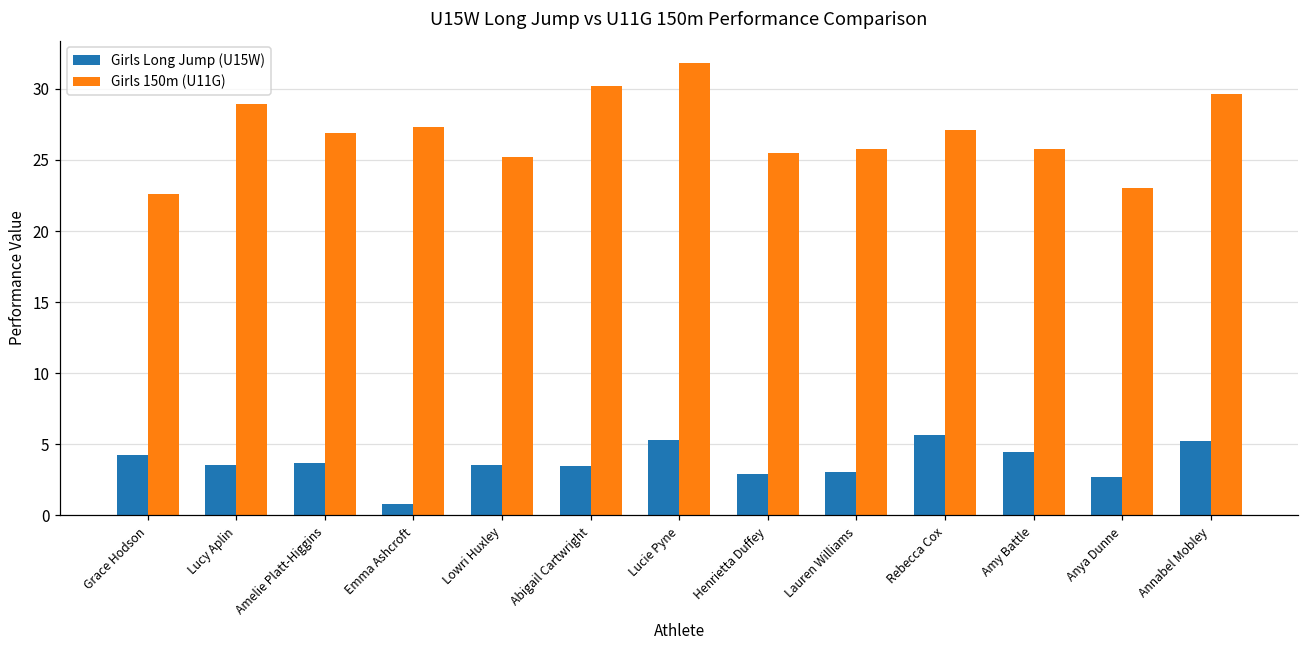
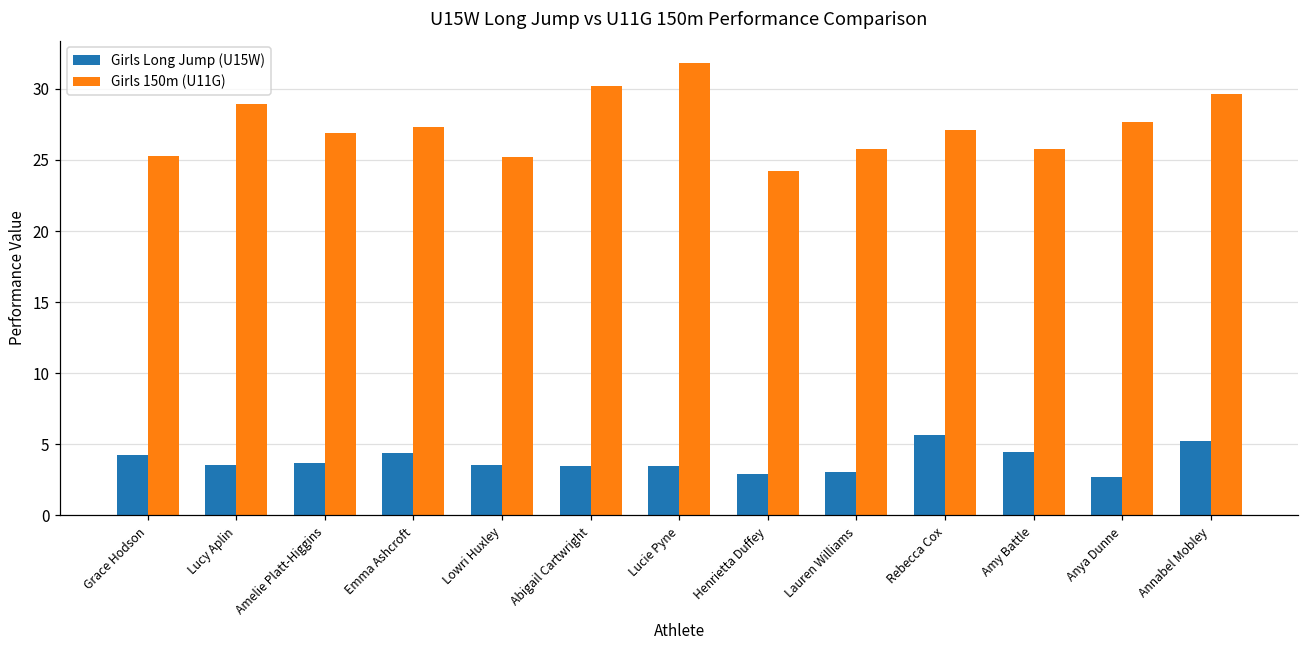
  {
    "Girls Long Jump (U15W)": {
      "Grace Hodson": 4.3,
      "Lucy Aplin": 3.6,
      "Amelie Platt-Higgins": 3.7,
-     "Emma Ashcroft": 0.8,
+     "Emma Ashcroft": 4.4,
      "Lowri Huxley": 3.5,
      "Abigail Cartwright": 3.5,
-     "Lucie Pyne": 5.3,
+     "Lucie Pyne": 3.5,
      "Henrietta Duffey": 2.9,
      "Lauren Williams": 3.1,
      "Rebecca Cox": 5.7,
      "Amy Battle": 4.5,
      "Anya Dunne": 2.7,
      "Annabel Mobley": 5.3
    },
    "Girls 150m (U11G)": {
-     "Grace Hodson": 22.6,
+     "Grace Hodson": 25.3,
      "Lucy Aplin": 28.9,
      "Amelie Platt-Higgins": 26.9,
      "Emma Ashcroft": 27.3,
      "Lowri Huxley": 25.2,
      "Abigail Cartwright": 30.2,
      "Lucie Pyne": 31.8,
-     "Henrietta Duffey": 25.5,
+     "Henrietta Duffey": 24.2,
      "Lauren Williams": 25.8,
      "Rebecca Cox": 27.1,
      "Amy Battle": 25.8,
-     "Anya Dunne": 23.0,
+     "Anya Dunne": 27.7,
      "Annabel Mobley": 29.6
    }
  }
